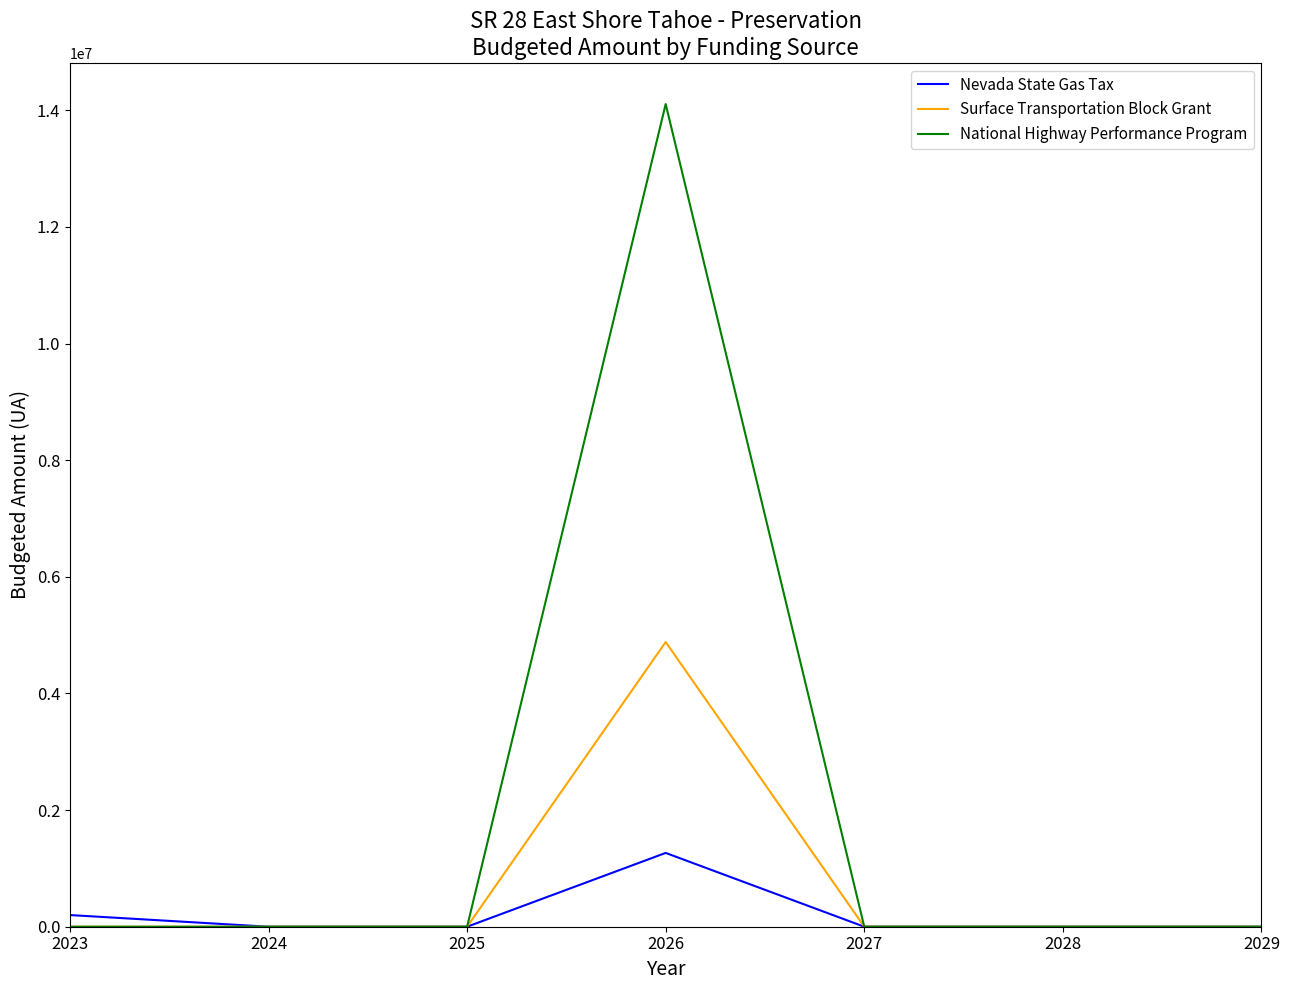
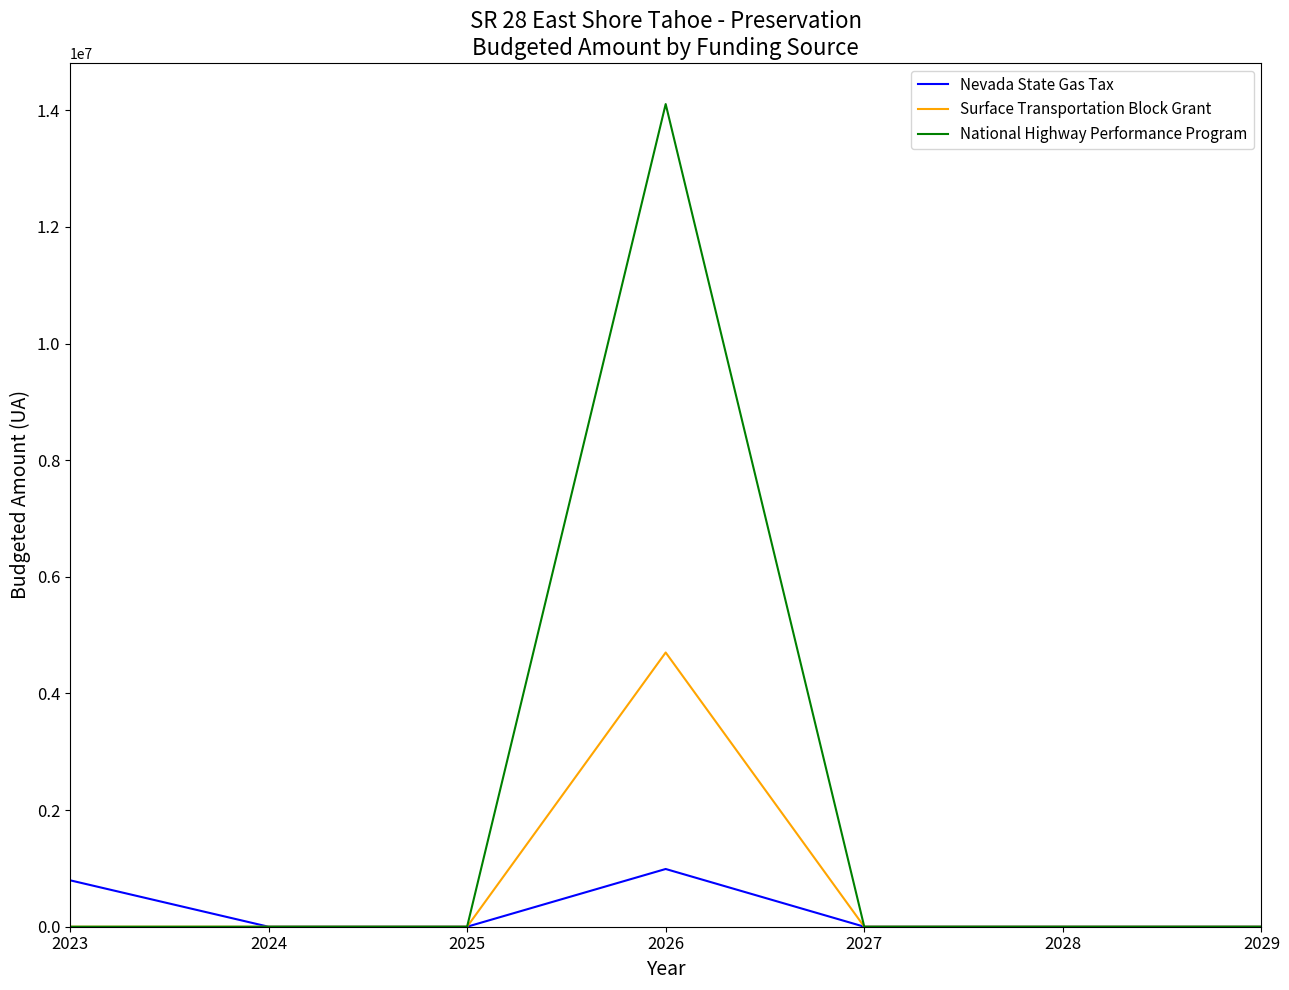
  {
    "Nevada State Gas Tax": {
-     "2023": 200000,
-     "2026": 1300000
+     "2023": 800000,
+     "2026": 1000000
    },
    "Surface Transportation Block Grant": {
-     "2026": 4900000
+     "2026": 4700000
    },
    "National Highway Performance Program": {
      "2026": 14100000
    }
  }
